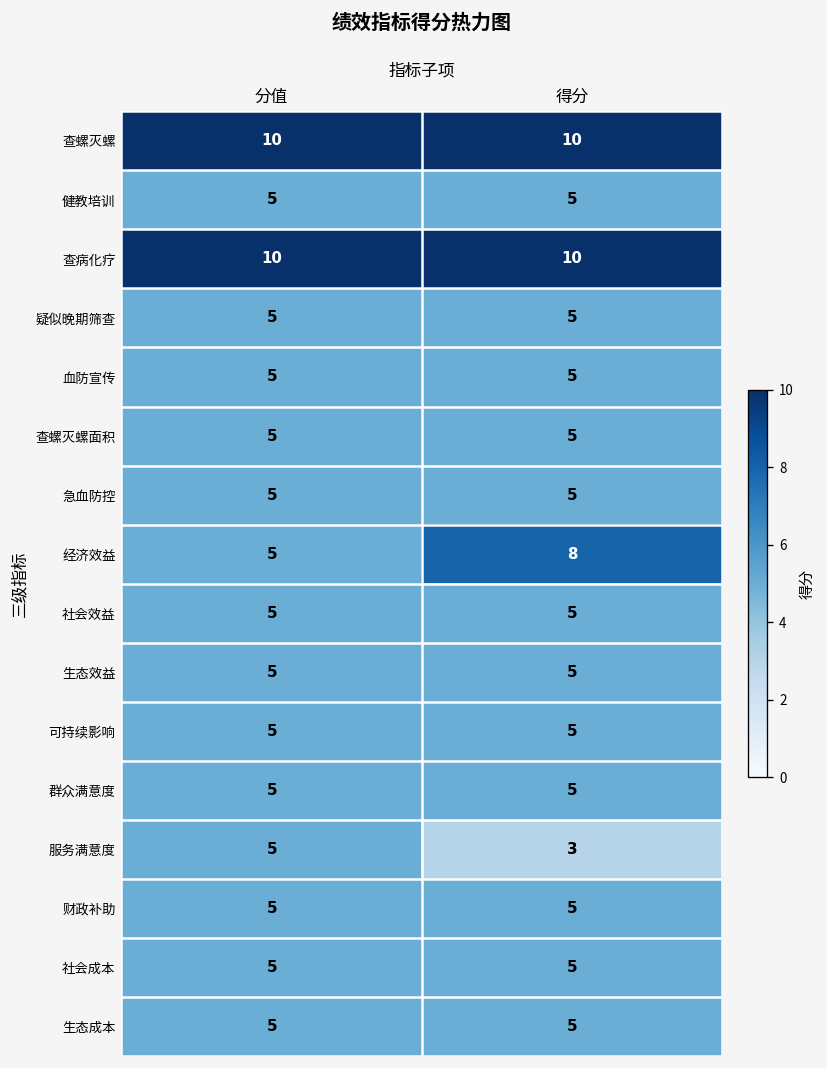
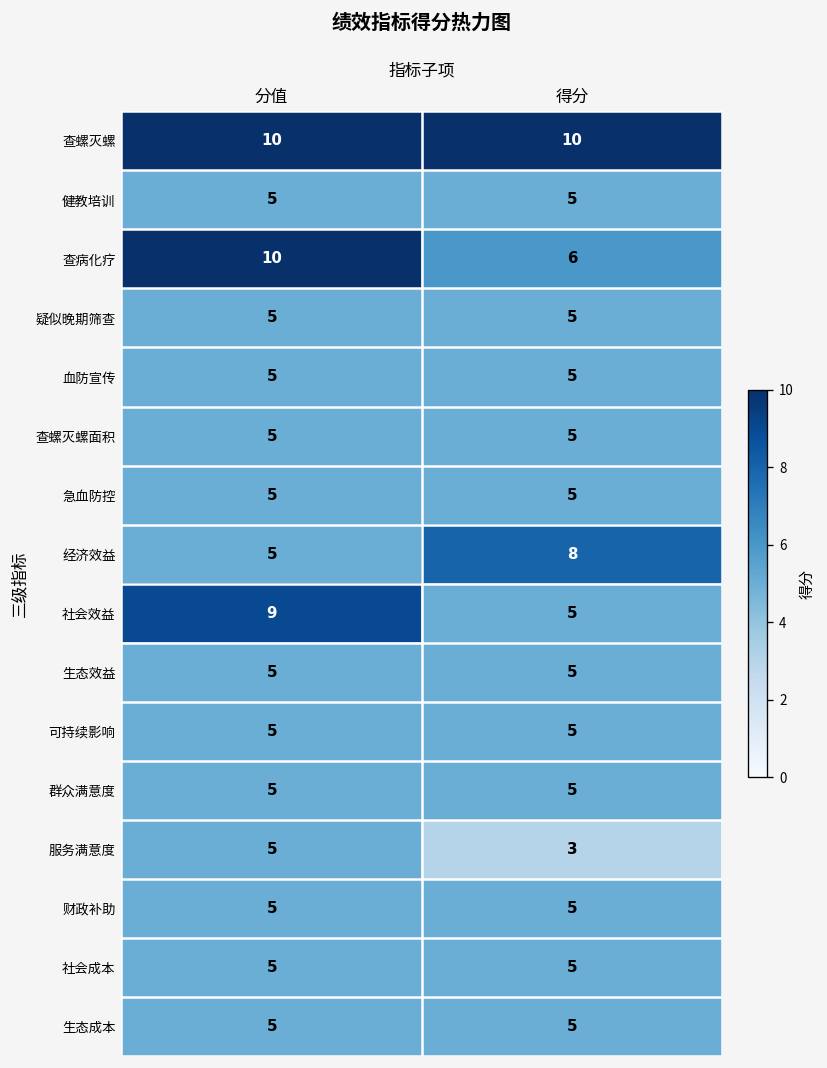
  {
    "查螺灭螺": {
      "分值": 10,
      "得分": 10
    },
    "健教培训": {
      "分值": 5,
      "得分": 5
    },
    "查病化疗": {
      "分值": 10,
-     "得分": 10
+     "得分": 6
    },
    "疑似晚期筛查": {
      "分值": 5,
      "得分": 5
    },
    "血防宣传": {
      "分值": 5,
      "得分": 5
    },
    "查螺灭螺面积": {
      "分值": 5,
      "得分": 5
    },
    "急血防控": {
      "分值": 5,
      "得分": 5
    },
    "经济效益": {
      "分值": 5,
      "得分": 8
    },
    "社会效益": {
-     "分值": 5,
+     "分值": 9,
      "得分": 5
    },
    "生态效益": {
      "分值": 5,
      "得分": 5
    },
    "可持续影响": {
      "分值": 5,
      "得分": 5
    },
    "群众满意度": {
      "分值": 5,
      "得分": 5
    },
    "服务满意度": {
      "分值": 5,
      "得分": 3
    },
    "财政补助": {
      "分值": 5,
      "得分": 5
    },
    "社会成本": {
      "分值": 5,
      "得分": 5
    },
    "生态成本": {
      "分值": 5,
      "得分": 5
    }
  }
